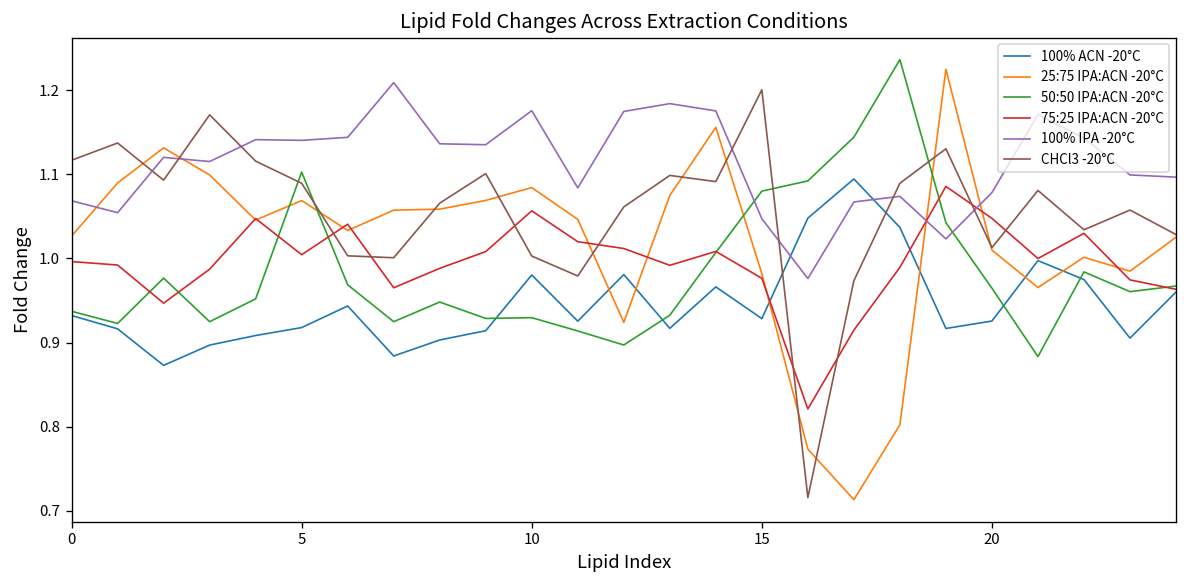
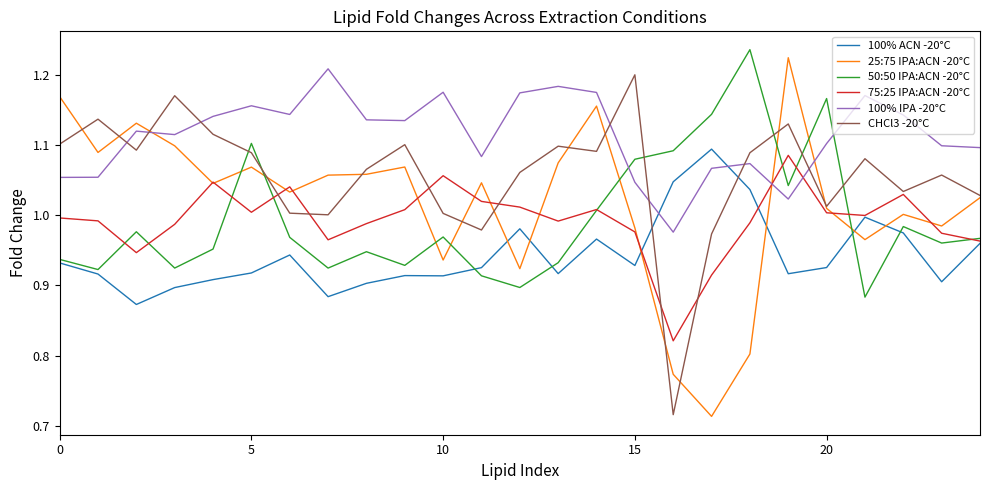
  {
    "100% ACN -20°C": {
      "0": 0.93,
      "5": 0.92,
-     "10": 0.98,
+     "10": 0.91,
      "15": 0.93,
      "20": 0.93
    },
    "25:75 IPA:ACN -20°C": {
-     "0": 1.03,
+     "0": 1.17,
      "5": 1.07,
-     "10": 1.08,
+     "10": 0.94,
      "15": 0.98
    },
    "50:50 IPA:ACN -20°C": {
      "0": 0.94,
      "5": 1.10,
-     "10": 0.93,
+     "10": 0.97,
      "15": 1.08,
-     "20": 0.96
+     "20": 1.17
    },
    "75:25 IPA:ACN -20°C": {
      "0": 1.00,
      "5": 1.00,
      "10": 1.06,
      "15": 0.98,
-     "20": 1.05
+     "20": 1.00
    },
    "100% IPA -20°C": {
-     "0": 1.07,
-     "5": 1.14,
+     "0": 1.05,
+     "5": 1.16,
      "10": 1.18,
      "15": 1.05,
-     "20": 1.08
+     "20": 1.10
    },
    "CHCl3 -20°C": {
-     "0": 1.12,
+     "0": 1.10,
      "5": 1.09,
      "10": 1.00,
      "15": 1.20
    }
  }
